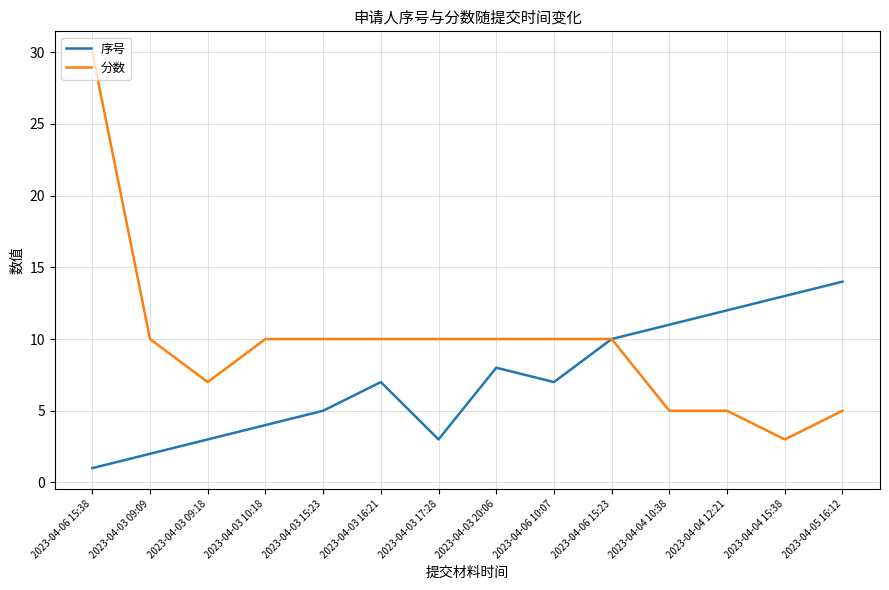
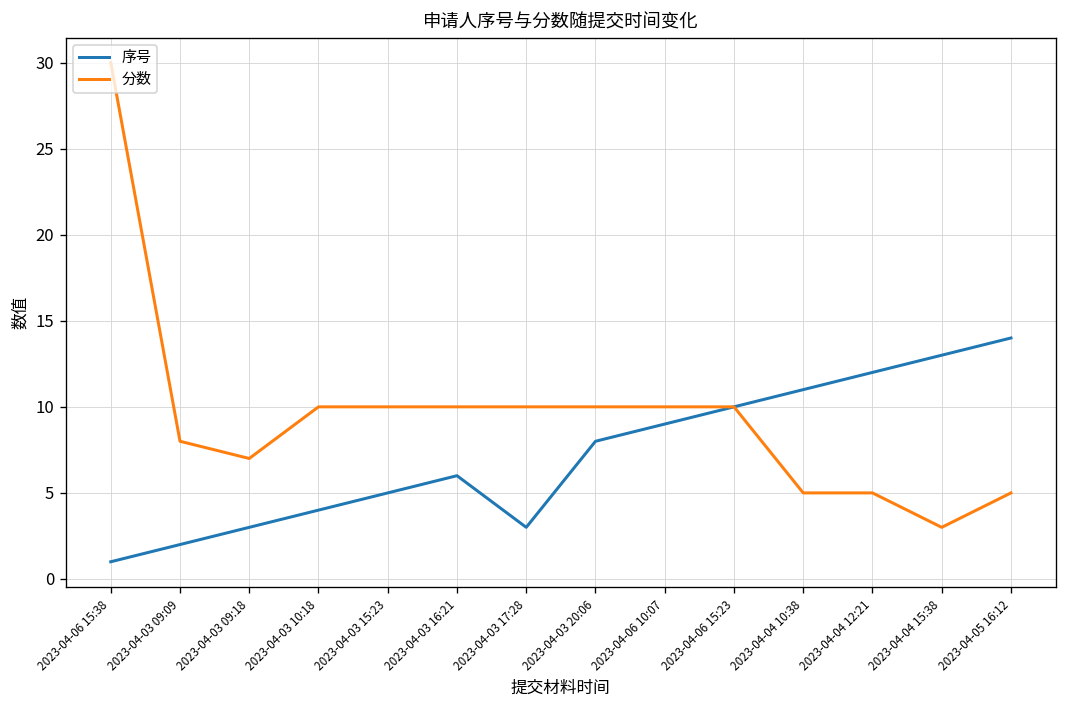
  {
    "序号": {
      "2023-04-06 15:38": 1,
      "2023-04-03 09:09": 2,
      "2023-04-03 09:18": 3,
      "2023-04-03 10:18": 4,
      "2023-04-03 15:23": 5,
-     "2023-04-03 16:21": 7,
+     "2023-04-03 16:21": 6,
      "2023-04-03 17:28": 3,
      "2023-04-03 20:06": 8,
-     "2023-04-06 10:07": 7,
+     "2023-04-06 10:07": 9,
      "2023-04-04 10:38": 11,
      "2023-04-04 12:21": 12,
      "2023-04-04 15:38": 13,
      "2023-04-05 16:12": 14
    },
    "分数": {
-     "2023-04-03 09:09": 10,
+     "2023-04-03 09:09": 8,
      "2023-04-03 09:18": 7,
      "2023-04-03 10:18": 10,
      "2023-04-03 15:23": 10,
      "2023-04-03 16:21": 10,
      "2023-04-03 17:28": 10,
      "2023-04-03 20:06": 10,
      "2023-04-06 10:07": 10,
      "2023-04-04 10:38": 5,
      "2023-04-04 12:21": 5,
      "2023-04-04 15:38": 3,
      "2023-04-05 16:12": 5
    }
  }
